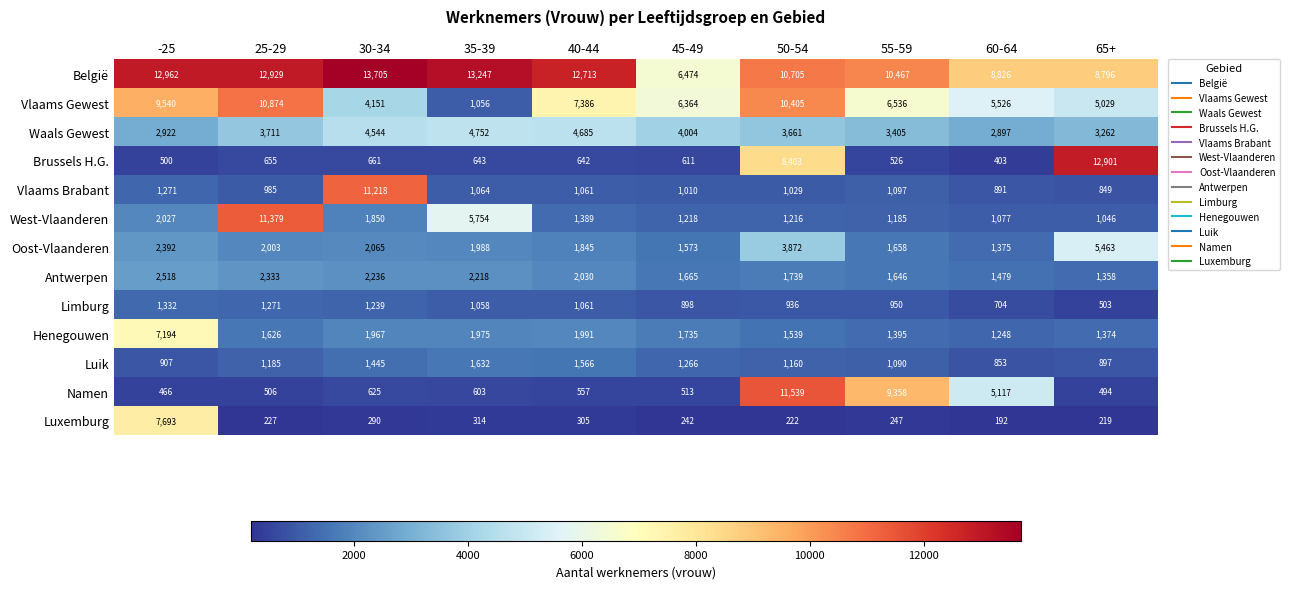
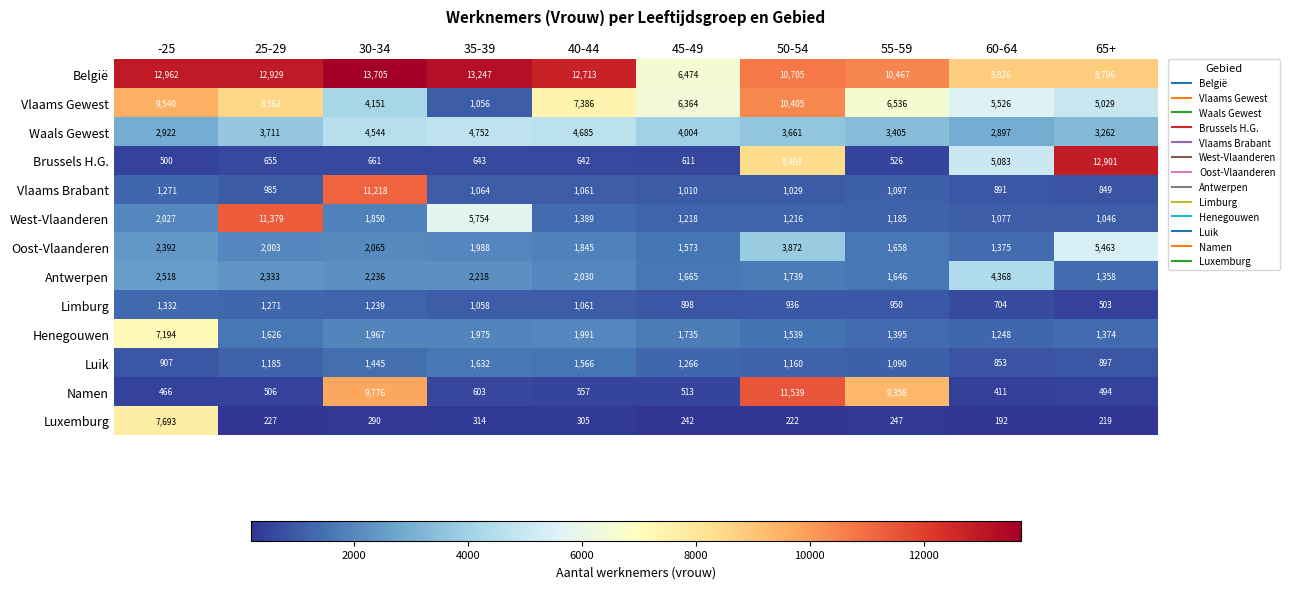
  {
    "België": {
      "-25": "12,962",
      "25-29": "12,929",
      "30-34": "13,705",
      "35-39": "13,247",
      "40-44": "12,713",
      "45-49": "6,474",
      "50-54": "10,705",
      "55-59": "10,467",
      "60-64": "8,826",
      "65+": "8,796"
    },
    "Vlaams Gewest": {
      "-25": "9,540",
-     "25-29": "10,874",
+     "25-29": "8,563",
      "30-34": "4,151",
      "35-39": "1,056",
      "40-44": "7,386",
      "45-49": "6,364",
      "50-54": "10,405",
      "55-59": "6,536",
      "60-64": "5,526",
      "65+": "5,029"
    },
    "Waals Gewest": {
      "-25": "2,922",
      "25-29": "3,711",
      "30-34": "4,544",
      "35-39": "4,752",
      "40-44": "4,685",
      "45-49": "4,004",
      "50-54": "3,661",
      "55-59": "3,405",
      "60-64": "2,897",
      "65+": "3,262"
    },
    "Brussels H.G.": {
      "-25": "500",
      "25-29": "655",
      "30-34": "661",
      "35-39": "643",
      "40-44": "642",
      "45-49": "611",
      "50-54": "8,403",
      "55-59": "526",
-     "60-64": "403",
+     "60-64": "5,083",
      "65+": "12,901"
    },
    "Vlaams Brabant": {
      "-25": "1,271",
      "25-29": "985",
      "30-34": "11,218",
      "35-39": "1,064",
      "40-44": "1,061",
      "45-49": "1,010",
      "50-54": "1,029",
      "55-59": "1,097",
      "60-64": "891",
      "65+": "849"
    },
    "West-Vlaanderen": {
      "-25": "2,027",
      "25-29": "11,379",
      "30-34": "1,850",
      "35-39": "5,754",
      "40-44": "1,389",
      "45-49": "1,218",
      "50-54": "1,216",
      "55-59": "1,185",
      "60-64": "1,077",
      "65+": "1,046"
    },
    "Oost-Vlaanderen": {
      "-25": "2,392",
      "25-29": "2,003",
      "30-34": "2,065",
      "35-39": "1,988",
      "40-44": "1,845",
      "45-49": "1,573",
      "50-54": "3,872",
      "55-59": "1,658",
      "60-64": "1,375",
      "65+": "5,463"
    },
    "Antwerpen": {
      "-25": "2,518",
      "25-29": "2,333",
      "30-34": "2,236",
      "35-39": "2,218",
      "40-44": "2,030",
      "45-49": "1,665",
      "50-54": "1,739",
      "55-59": "1,646",
-     "60-64": "1,479",
+     "60-64": "4,368",
      "65+": "1,358"
    },
    "Limburg": {
      "-25": "1,332",
      "25-29": "1,271",
      "30-34": "1,239",
      "35-39": "1,058",
      "40-44": "1,061",
      "45-49": "898",
      "50-54": "936",
      "55-59": "950",
      "60-64": "704",
      "65+": "503"
    },
    "Henegouwen": {
      "-25": "7,194",
      "25-29": "1,626",
      "30-34": "1,967",
      "35-39": "1,975",
      "40-44": "1,991",
      "45-49": "1,735",
      "50-54": "1,539",
      "55-59": "1,395",
      "60-64": "1,248",
      "65+": "1,374"
    },
    "Luik": {
      "-25": "907",
      "25-29": "1,185",
      "30-34": "1,445",
      "35-39": "1,632",
      "40-44": "1,566",
      "45-49": "1,266",
      "50-54": "1,160",
      "55-59": "1,090",
      "60-64": "853",
      "65+": "897"
    },
    "Namen": {
      "-25": "466",
      "25-29": "506",
-     "30-34": "625",
+     "30-34": "9,776",
      "35-39": "603",
      "40-44": "557",
      "45-49": "513",
      "50-54": "11,539",
      "55-59": "9,358",
-     "60-64": "5,117",
+     "60-64": "411",
      "65+": "494"
    },
    "Luxemburg": {
      "-25": "7,693",
      "25-29": "227",
      "30-34": "290",
      "35-39": "314",
      "40-44": "305",
      "45-49": "242",
      "50-54": "222",
      "55-59": "247",
      "60-64": "192",
      "65+": "219"
    }
  }
